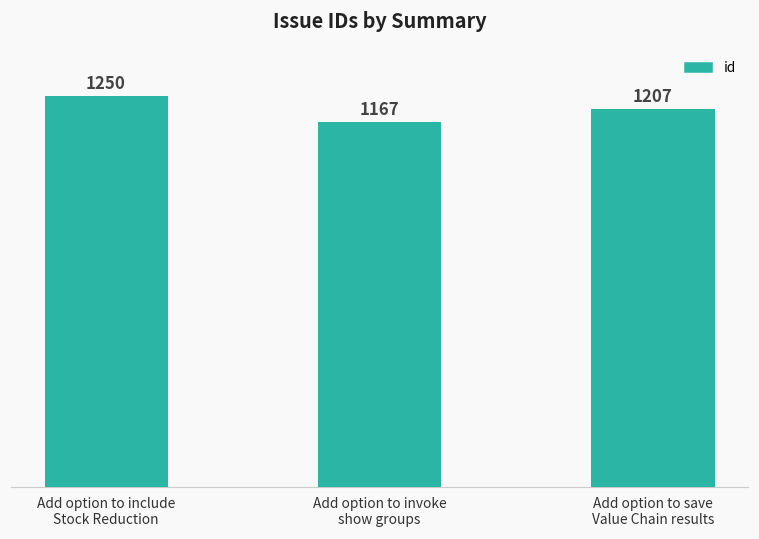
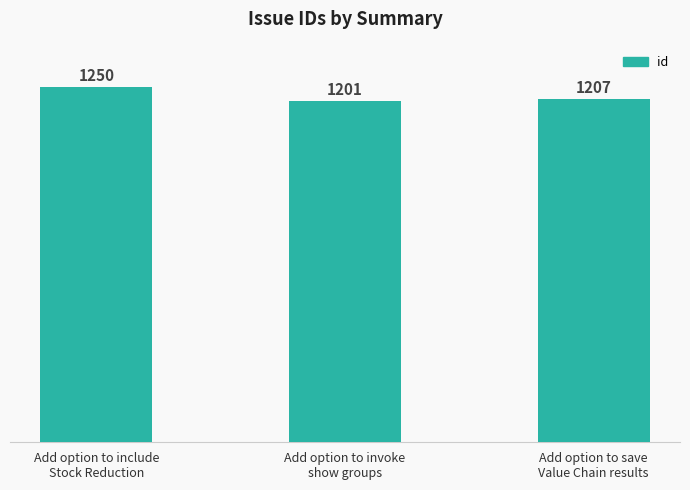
  {
    "Add option to include Stock Reduction": 1250,
-   "Add option to invoke show groups": 1167,
+   "Add option to invoke show groups": 1201,
    "Add option to save Value Chain results": 1207
  }
